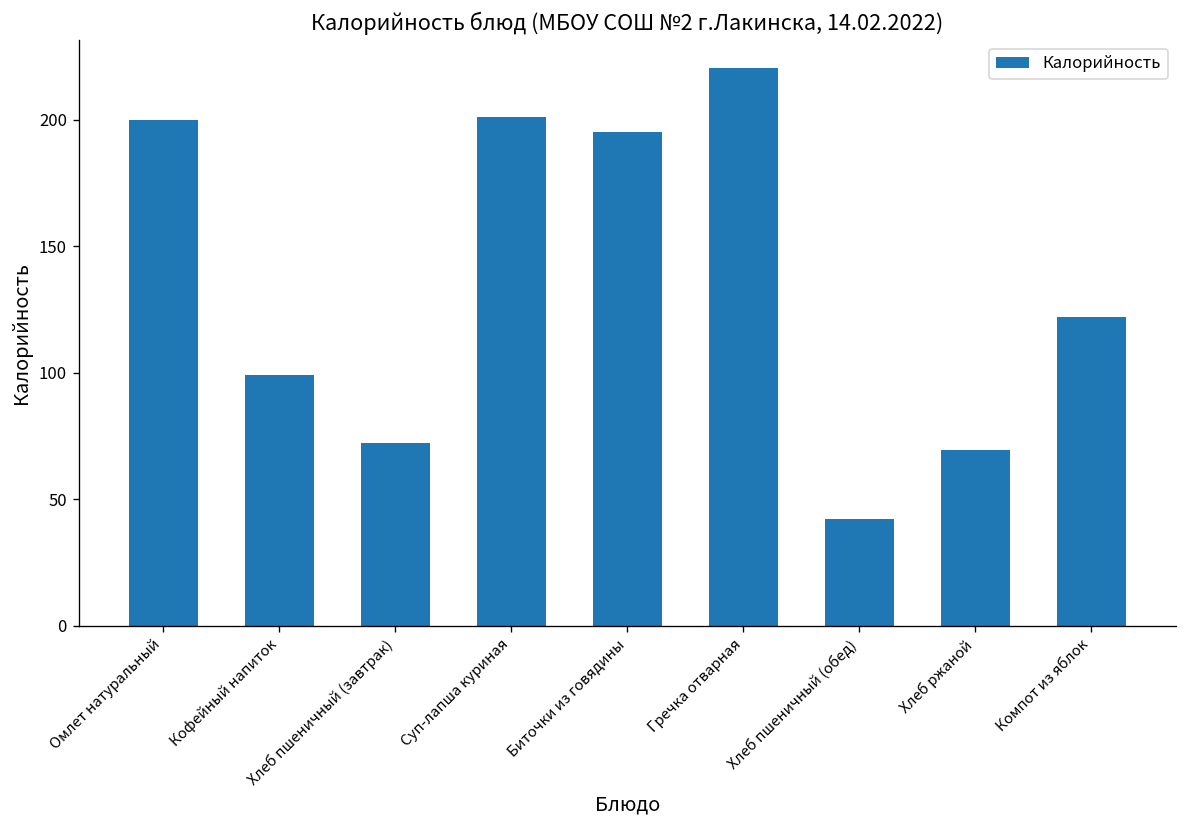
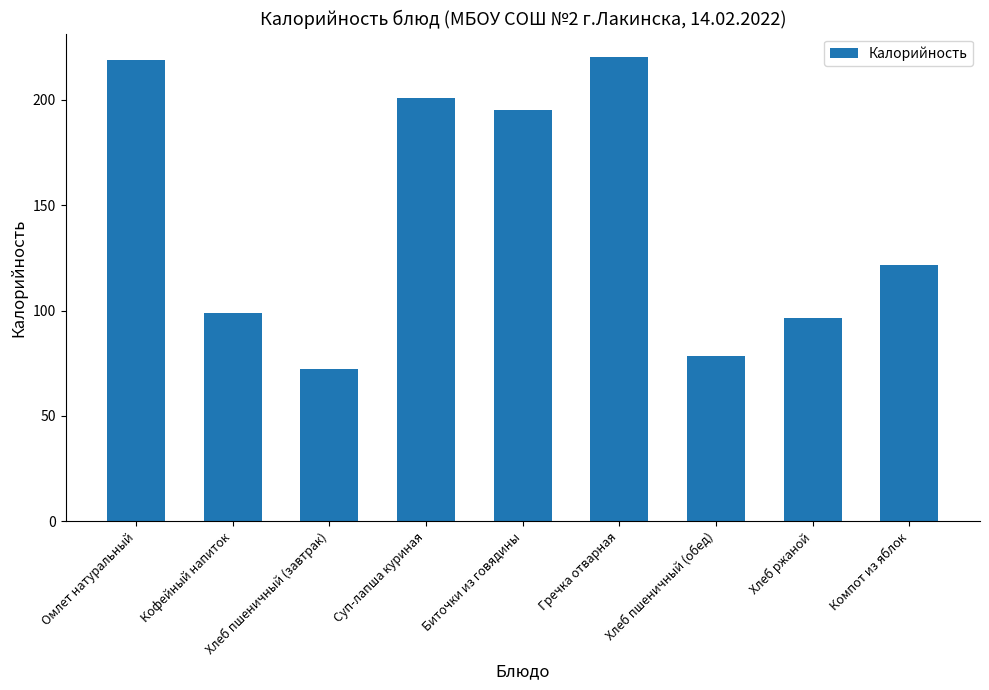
  {
-   "Омлет натуральный": 200,
+   "Омлет натуральный": 219,
    "Кофейный напиток": 99,
    "Хлеб пшеничный (завтрак)": 72,
    "Суп-лапша куриная": 201,
    "Биточки из говядины": 195,
    "Гречка отварная": 220,
-   "Хлеб пшеничный (обед)": 42,
-   "Хлеб ржаной": 69,
+   "Хлеб пшеничный (обед)": 79,
+   "Хлеб ржаной": 96,
    "Компот из яблок": 122
  }
